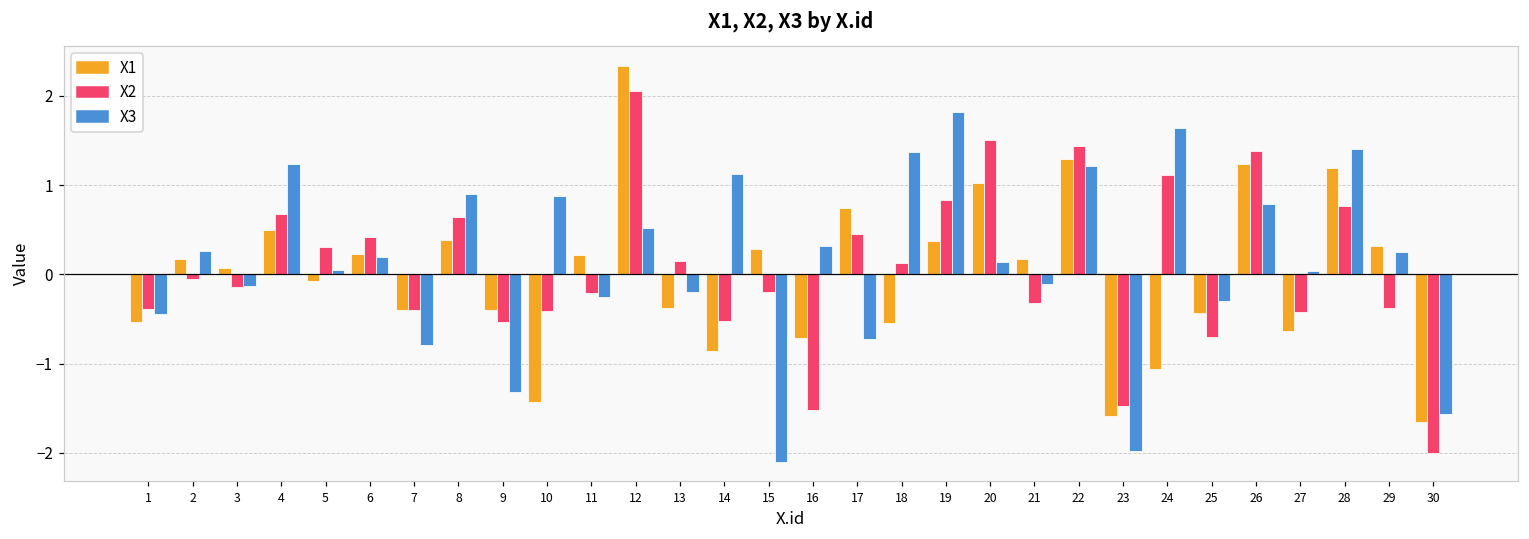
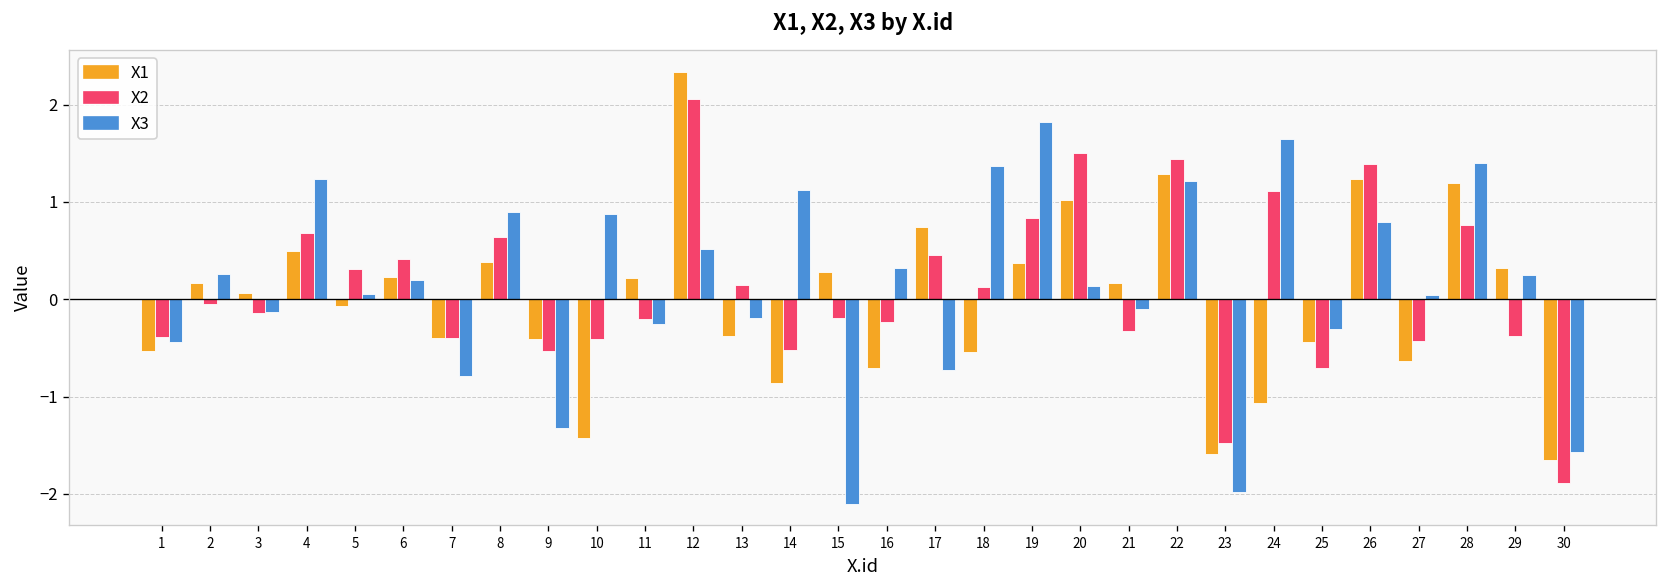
  {
    "X1": {
      "1": -0.5,
      "2": 0.2,
      "3": 0.1,
      "4": 0.5,
      "5": -0.1,
      "6": 0.2,
      "7": -0.4,
      "8": 0.4,
      "9": -0.4,
      "10": -1.4,
      "11": 0.2,
      "12": 2.3,
      "13": -0.4,
      "14": -0.9,
      "15": 0.3,
      "16": -0.7,
      "17": 0.7,
      "18": -0.5,
      "19": 0.4,
      "20": 1.0,
      "21": 0.2,
      "22": 1.3,
      "23": -1.6,
      "24": -1.1,
      "25": -0.4,
      "26": 1.2,
      "27": -0.6,
      "28": 1.2,
      "29": 0.3,
      "30": -1.7
    },
    "X2": {
      "1": -0.4,
      "2": -0.1,
      "3": -0.1,
      "4": 0.7,
      "5": 0.3,
      "6": 0.4,
      "7": -0.4,
      "8": 0.6,
      "9": -0.5,
      "10": -0.4,
      "11": -0.2,
      "12": 2.1,
      "13": 0.1,
      "14": -0.5,
      "15": -0.2,
-     "16": -1.5,
+     "16": -0.2,
      "17": 0.5,
      "18": 0.1,
      "19": 0.8,
      "20": 1.5,
      "21": -0.3,
      "22": 1.4,
      "23": -1.5,
      "24": 1.1,
      "25": -0.7,
      "26": 1.4,
      "27": -0.4,
      "28": 0.8,
      "29": -0.4,
-     "30": -2.0
+     "30": -1.9
    },
    "X3": {
      "1": -0.4,
      "2": 0.3,
      "3": -0.1,
      "4": 1.2,
      "5": 0.1,
      "6": 0.2,
      "7": -0.8,
      "8": 0.9,
      "9": -1.3,
      "10": 0.9,
      "11": -0.3,
      "12": 0.5,
      "13": -0.2,
      "14": 1.1,
      "15": -2.1,
      "16": 0.3,
      "17": -0.7,
      "18": 1.4,
      "19": 1.8,
      "20": 0.1,
      "21": -0.1,
      "22": 1.2,
      "23": -2.0,
      "24": 1.6,
      "25": -0.3,
      "26": 0.8,
      "27": 0.0,
      "28": 1.4,
      "29": 0.2,
      "30": -1.6
    }
  }
